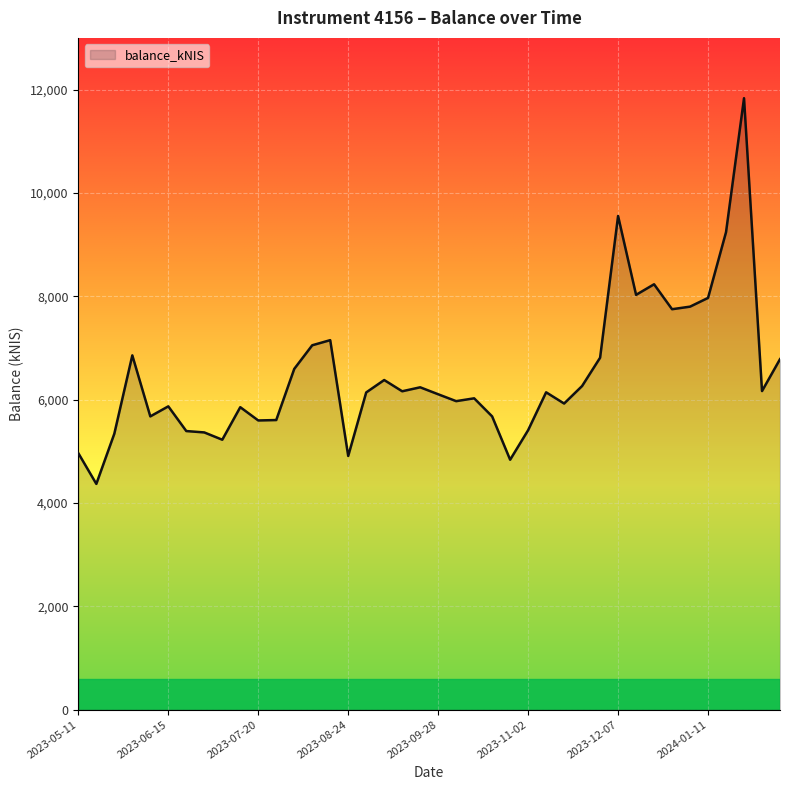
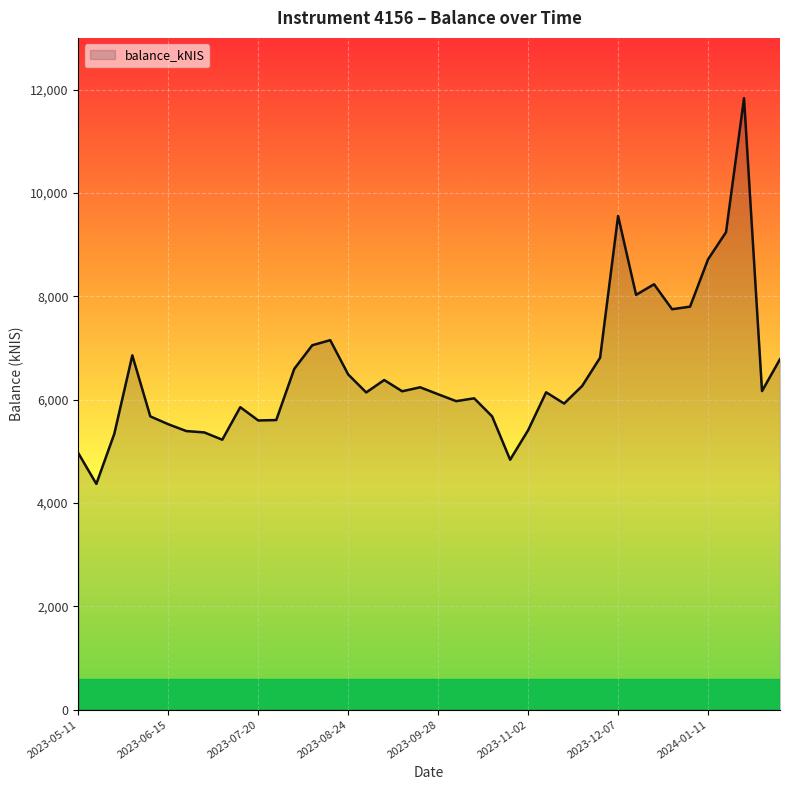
  {
    "2023-05-11": "5,000",
-   "2023-06-15": "5,900",
+   "2023-06-15": "5,500",
    "2023-07-20": "5,600",
-   "2023-08-24": "4,900",
+   "2023-08-24": "6,500",
    "2023-09-28": "6,100",
    "2023-11-02": "5,400",
    "2023-12-07": "9,600",
-   "2024-01-11": "8,000"
+   "2024-01-11": "8,700"
  }
